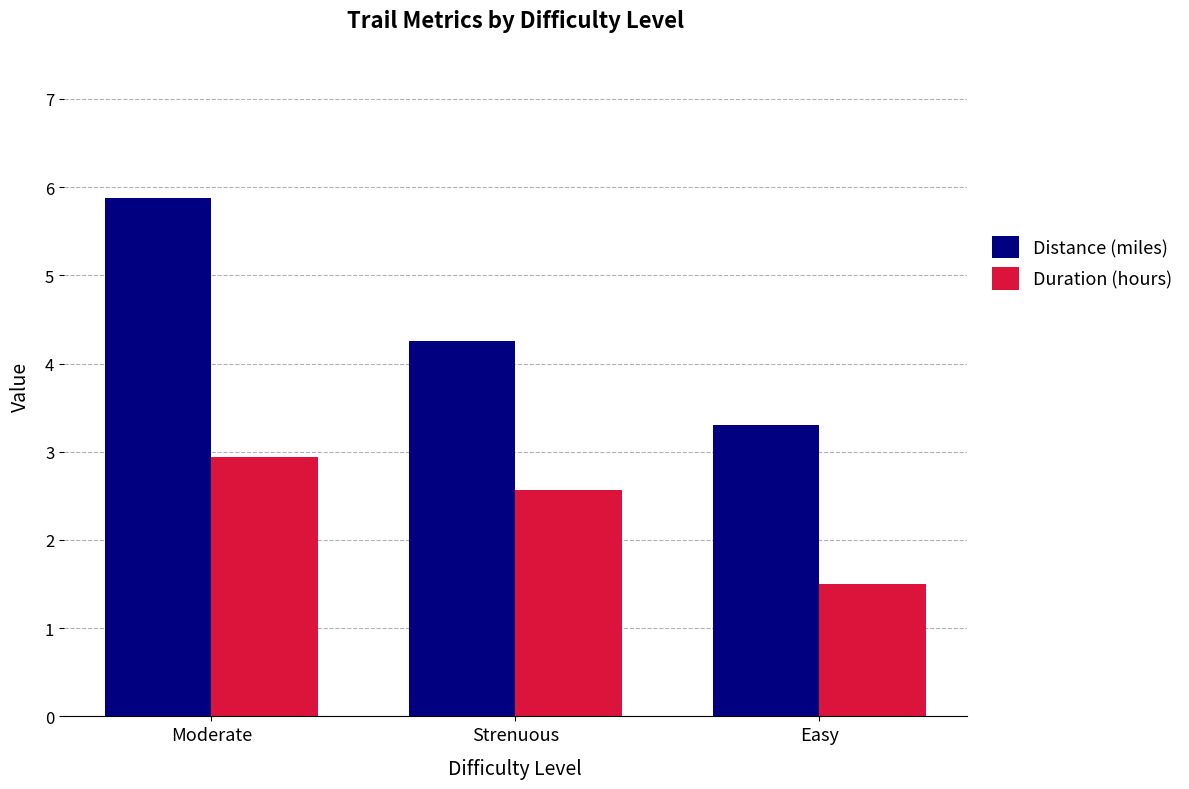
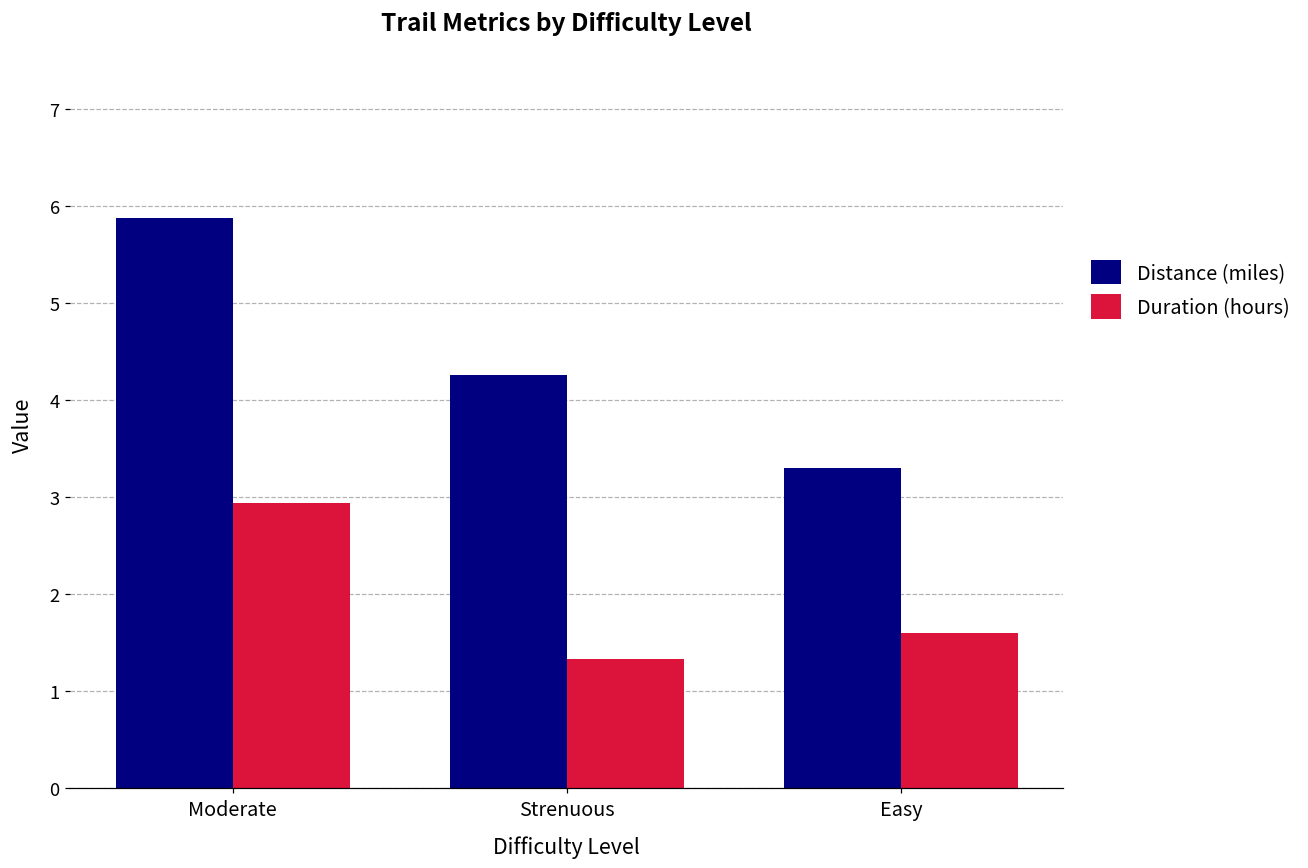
  {
    "Distance (miles)": {
      "Moderate": 5.9,
      "Strenuous": 4.3,
      "Easy": 3.3
    },
    "Duration (hours)": {
      "Moderate": 2.9,
-     "Strenuous": 2.6,
-     "Easy": 1.5
+     "Strenuous": 1.3,
+     "Easy": 1.6
    }
  }
